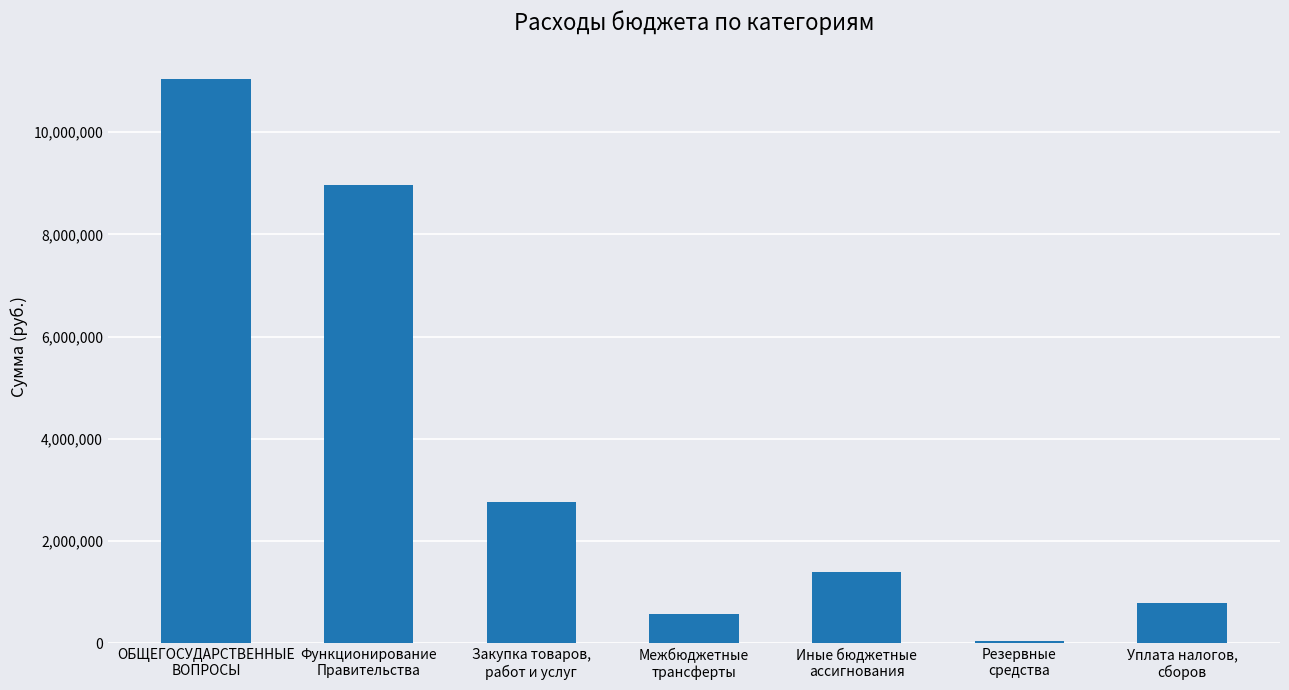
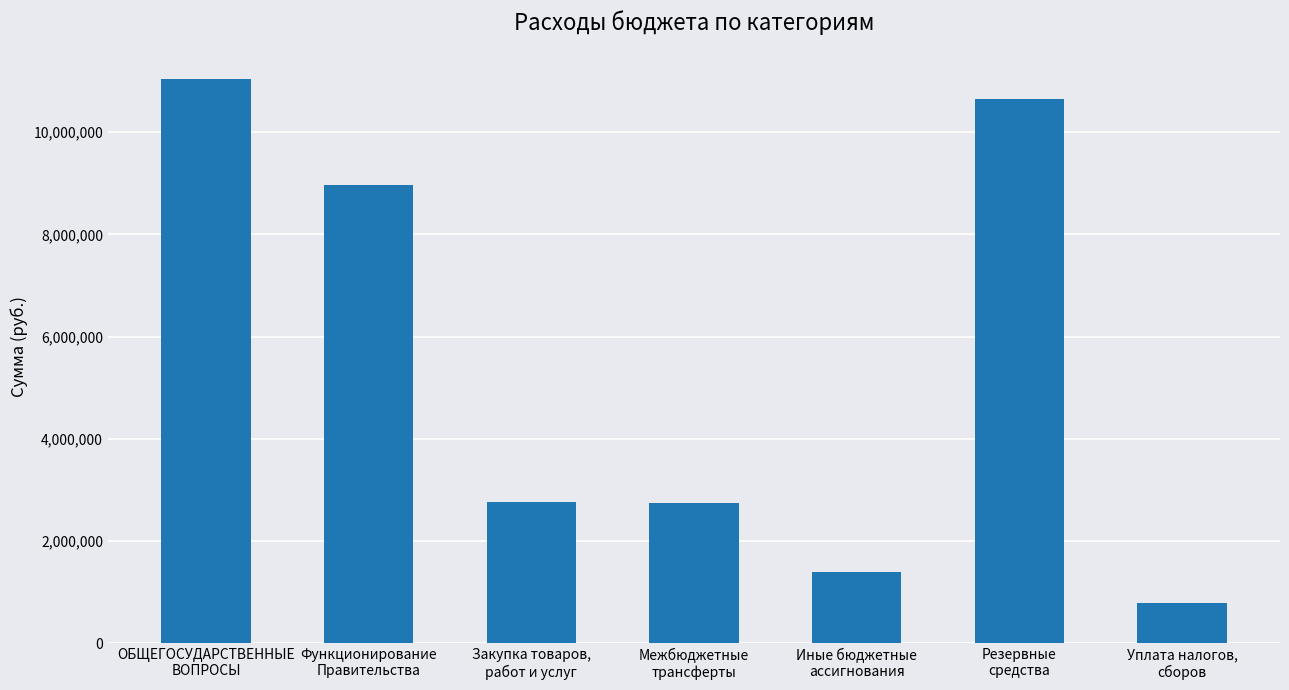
  {
    "ОБЩЕГОСУДАРСТВЕННЫЕ ВОПРОСЫ": "11,000,000",
    "Функционирование Правительства": "9,000,000",
    "Закупка товаров, работ и услуг": "2,800,000",
-   "Межбюджетные трансферты": "600,000",
+   "Межбюджетные трансферты": "2,800,000",
    "Иные бюджетные ассигнования": "1,400,000",
-   "Резервные средства": "100,000",
+   "Резервные средства": "10,600,000",
    "Уплата налогов, сборов": "800,000"
  }
